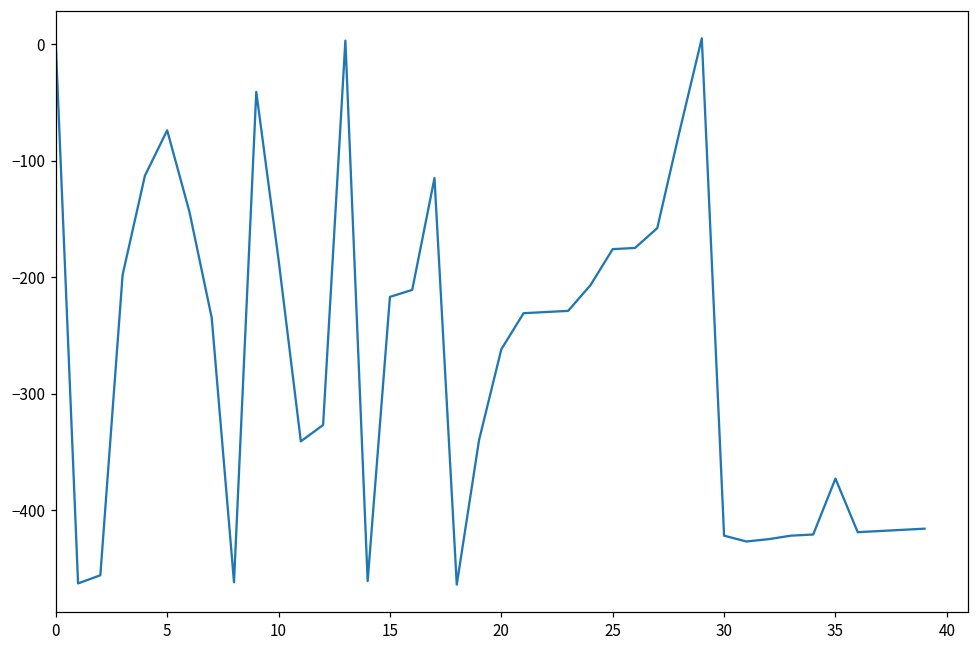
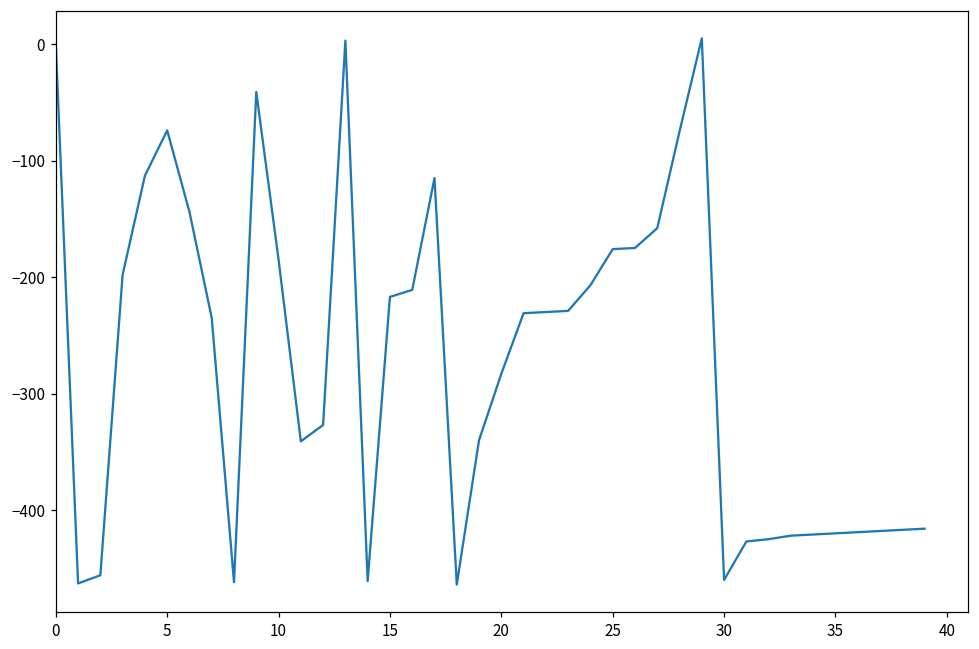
  {
    "0": 0,
    "5": -74,
    "10": -185,
    "15": -217,
-   "20": -262,
+   "20": -283,
    "25": -176,
-   "30": -422,
-   "35": -373
+   "30": -460,
+   "35": -420
  }
